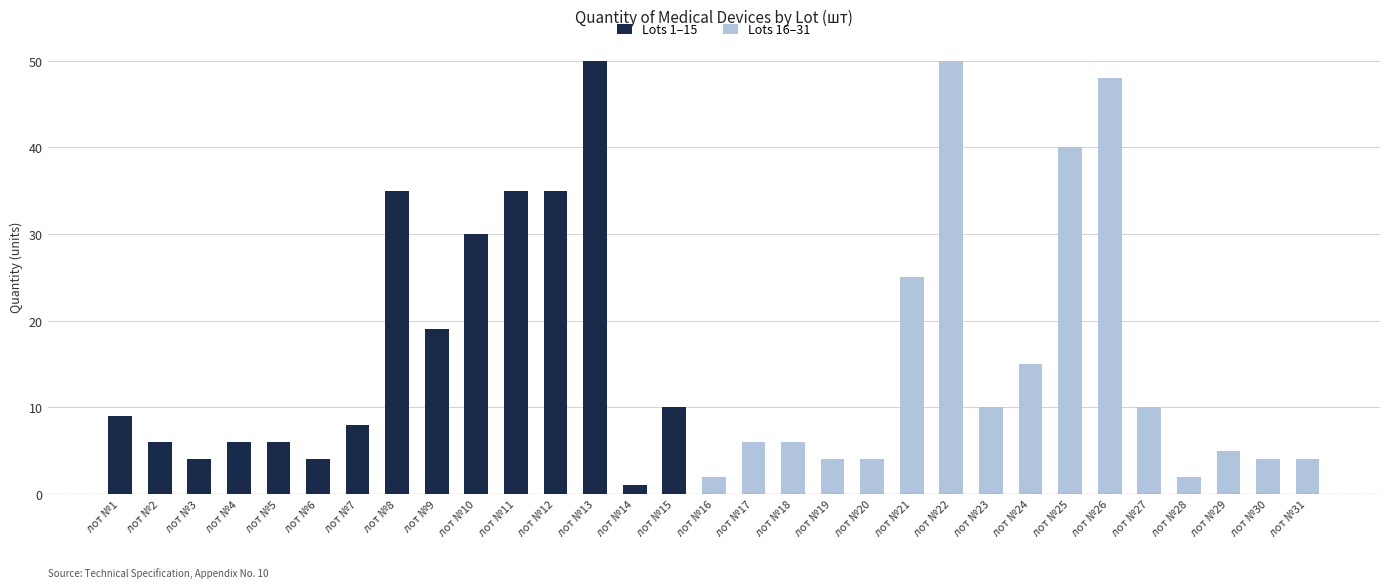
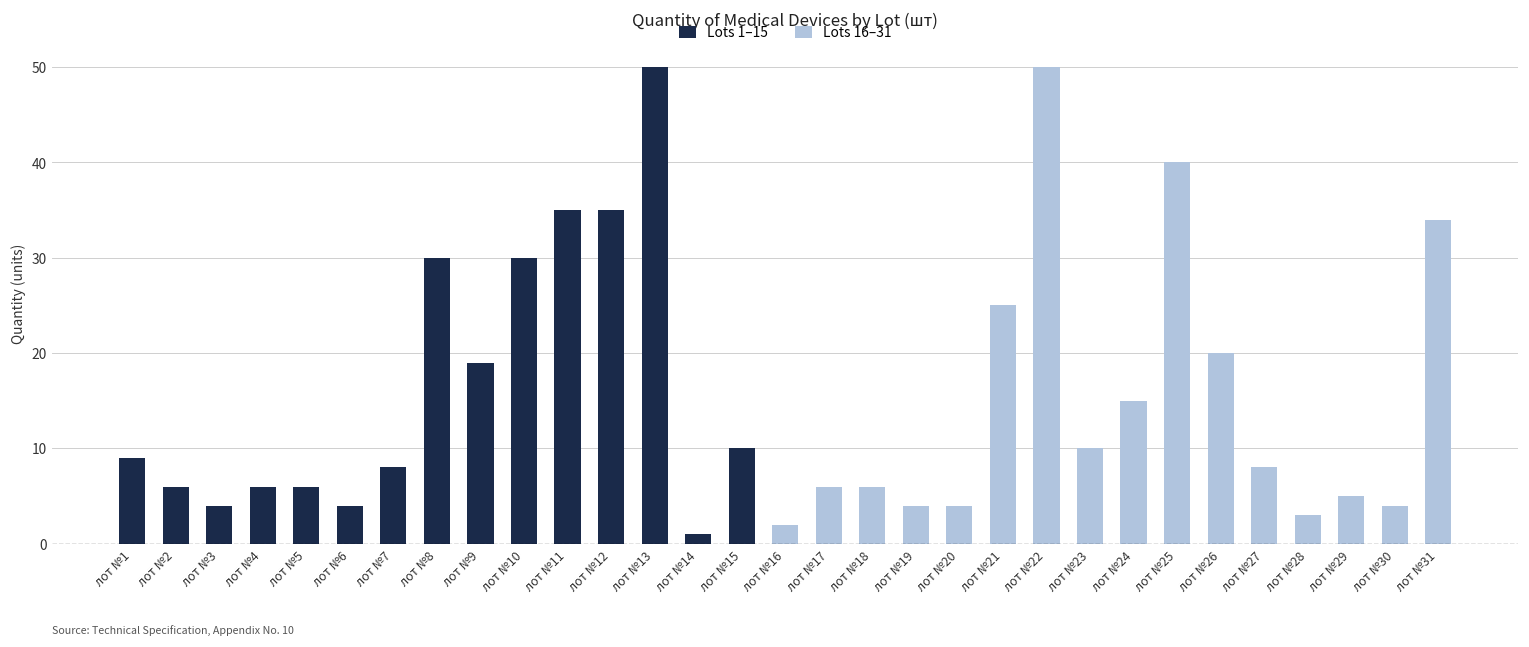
  {
    "Lots 1–15": {
      "лот №1": 9,
      "лот №2": 6,
      "лот №3": 4,
      "лот №4": 6,
      "лот №5": 6,
      "лот №6": 4,
      "лот №7": 8,
-     "лот №8": 35,
+     "лот №8": 30,
      "лот №9": 19,
      "лот №10": 30,
      "лот №11": 35,
      "лот №12": 35,
      "лот №13": 50,
      "лот №14": 1,
      "лот №15": 10,
      "лот №16": 0,
      "лот №17": 0,
      "лот №18": 0,
      "лот №19": 0,
      "лот №20": 0,
      "лот №21": 0,
      "лот №22": 0,
      "лот №23": 0,
      "лот №24": 0,
      "лот №25": 0,
      "лот №26": 0,
      "лот №27": 0,
      "лот №28": 0,
      "лот №29": 0,
      "лот №30": 0,
      "лот №31": 0
    },
    "Lots 16–31": {
      "лот №1": 0,
      "лот №2": 0,
      "лот №3": 0,
      "лот №4": 0,
      "лот №5": 0,
      "лот №6": 0,
      "лот №7": 0,
      "лот №8": 0,
      "лот №9": 0,
      "лот №10": 0,
      "лот №11": 0,
      "лот №12": 0,
      "лот №13": 0,
      "лот №14": 0,
      "лот №15": 0,
      "лот №16": 2,
      "лот №17": 6,
      "лот №18": 6,
      "лот №19": 4,
      "лот №20": 4,
      "лот №21": 25,
      "лот №22": 50,
      "лот №23": 10,
      "лот №24": 15,
      "лот №25": 40,
-     "лот №26": 48,
-     "лот №27": 10,
-     "лот №28": 2,
+     "лот №26": 20,
+     "лот №27": 8,
+     "лот №28": 3,
      "лот №29": 5,
      "лот №30": 4,
-     "лот №31": 4
+     "лот №31": 34
    }
  }
